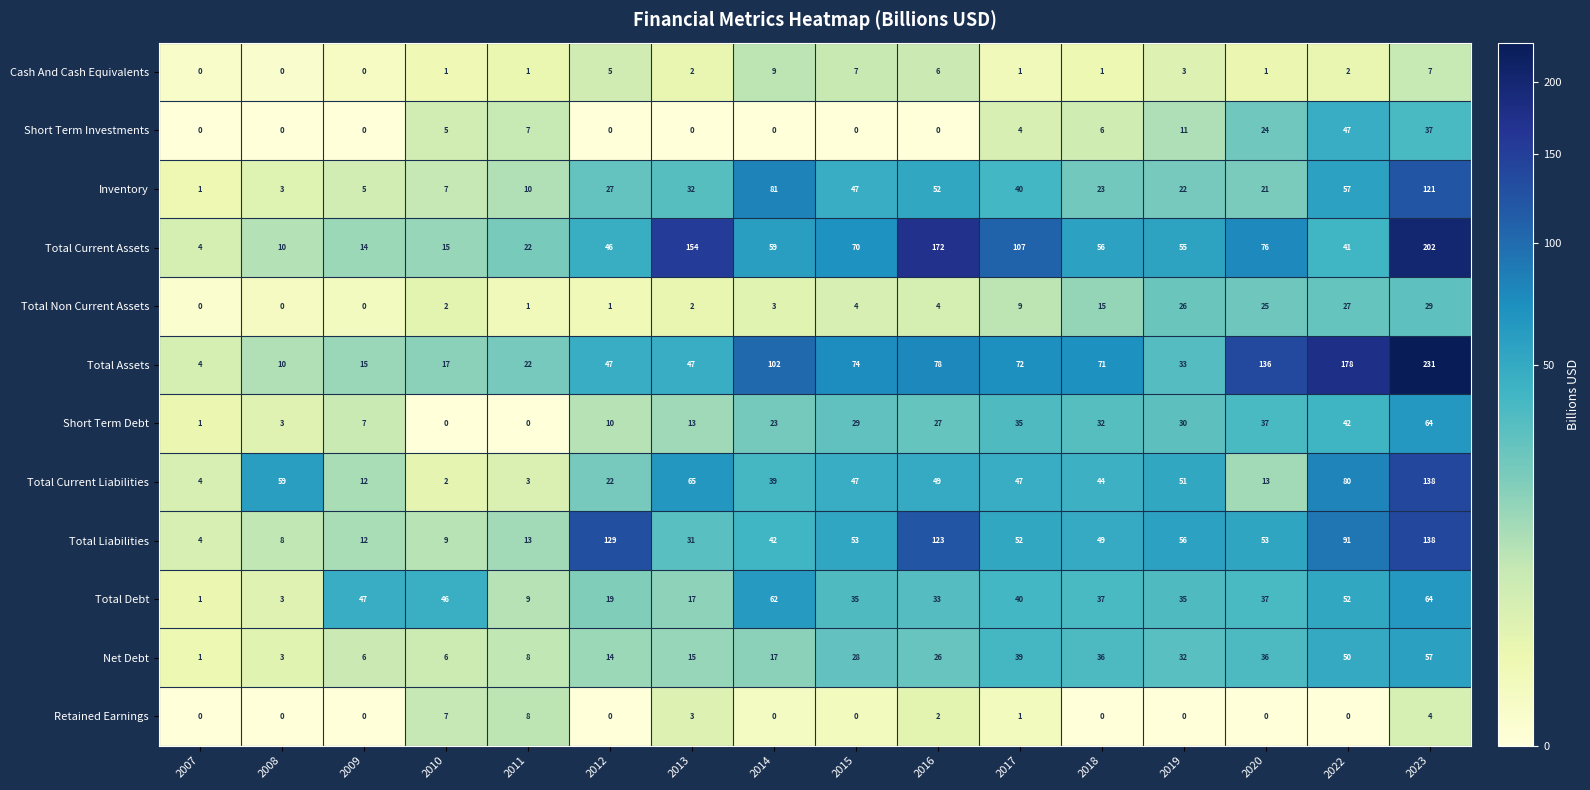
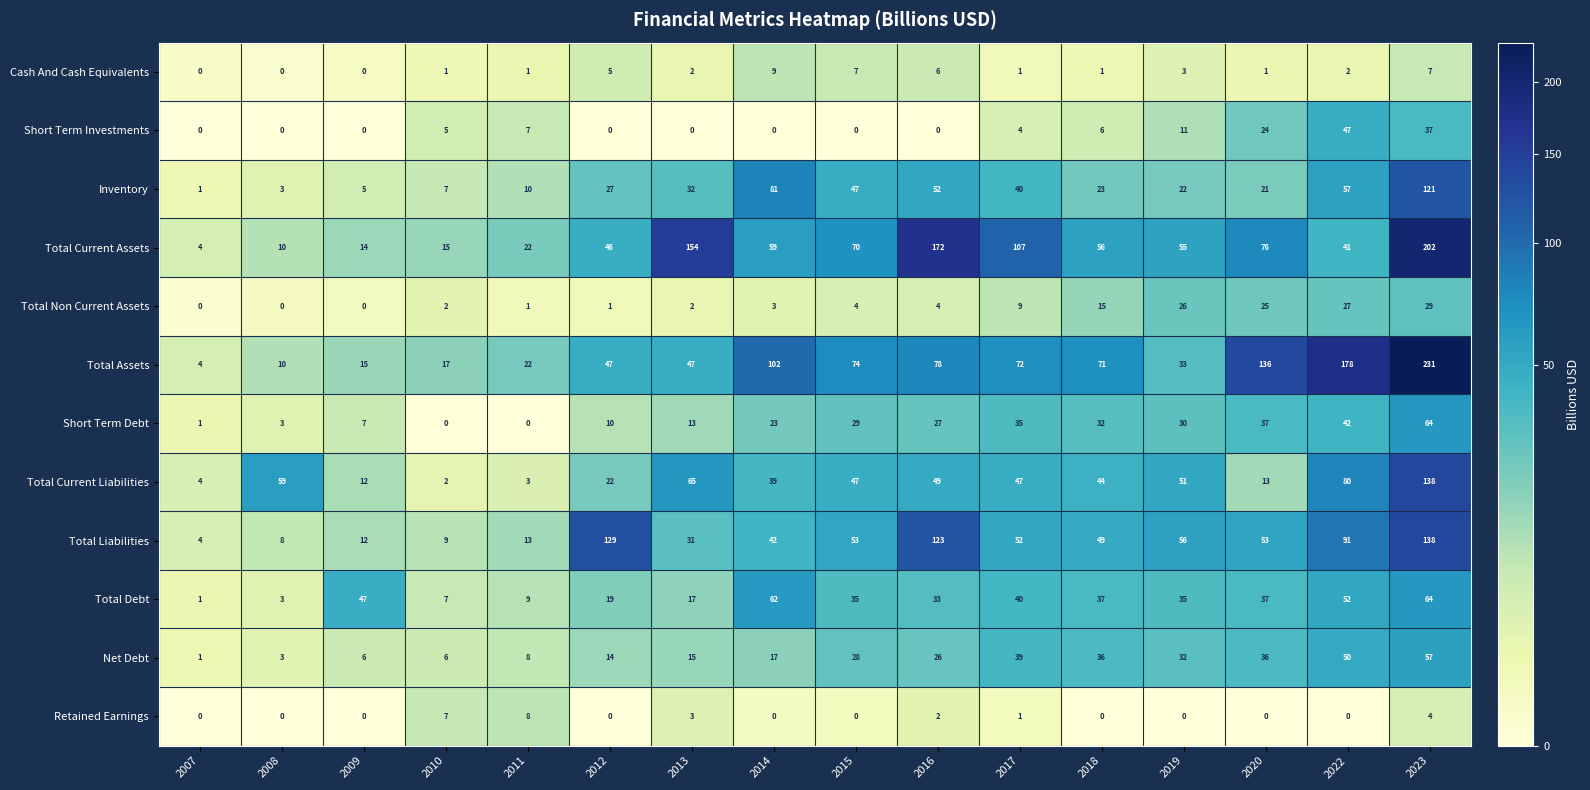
  {
    "Cash And Cash Equivalents": {
      "2007": 0,
      "2008": 0,
      "2009": 0,
      "2010": 1,
      "2011": 1,
      "2012": 5,
      "2013": 2,
      "2014": 9,
      "2015": 7,
      "2016": 6,
      "2017": 1,
      "2018": 1,
      "2019": 3,
      "2020": 1,
      "2022": 2,
      "2023": 7
    },
    "Short Term Investments": {
      "2007": 0,
      "2008": 0,
      "2009": 0,
      "2010": 5,
      "2011": 7,
      "2012": 0,
      "2013": 0,
      "2014": 0,
      "2015": 0,
      "2016": 0,
      "2017": 4,
      "2018": 6,
      "2019": 11,
      "2020": 24,
      "2022": 47,
      "2023": 37
    },
    "Inventory": {
      "2007": 1,
      "2008": 3,
      "2009": 5,
      "2010": 7,
      "2011": 10,
      "2012": 27,
      "2013": 32,
      "2014": 81,
      "2015": 47,
      "2016": 52,
      "2017": 40,
      "2018": 23,
      "2019": 22,
      "2020": 21,
      "2022": 57,
      "2023": 121
    },
    "Total Current Assets": {
      "2007": 4,
      "2008": 10,
      "2009": 14,
      "2010": 15,
      "2011": 22,
      "2012": 46,
      "2013": 154,
      "2014": 59,
      "2015": 70,
      "2016": 172,
      "2017": 107,
      "2018": 56,
      "2019": 55,
      "2020": 76,
      "2022": 41,
      "2023": 202
    },
    "Total Non Current Assets": {
      "2007": 0,
      "2008": 0,
      "2009": 0,
      "2010": 2,
      "2011": 1,
      "2012": 1,
      "2013": 2,
      "2014": 3,
      "2015": 4,
      "2016": 4,
      "2017": 9,
      "2018": 15,
      "2019": 26,
      "2020": 25,
      "2022": 27,
      "2023": 29
    },
    "Total Assets": {
      "2007": 4,
      "2008": 10,
      "2009": 15,
      "2010": 17,
      "2011": 22,
      "2012": 47,
      "2013": 47,
      "2014": 102,
      "2015": 74,
      "2016": 78,
      "2017": 72,
      "2018": 71,
      "2019": 33,
      "2020": 136,
      "2022": 178,
      "2023": 231
    },
    "Short Term Debt": {
      "2007": 1,
      "2008": 3,
      "2009": 7,
      "2010": 0,
      "2011": 0,
      "2012": 10,
      "2013": 13,
      "2014": 23,
      "2015": 29,
      "2016": 27,
      "2017": 35,
      "2018": 32,
      "2019": 30,
      "2020": 37,
      "2022": 42,
      "2023": 64
    },
    "Total Current Liabilities": {
      "2007": 4,
      "2008": 59,
      "2009": 12,
      "2010": 2,
      "2011": 3,
      "2012": 22,
      "2013": 65,
      "2014": 39,
      "2015": 47,
      "2016": 49,
      "2017": 47,
      "2018": 44,
      "2019": 51,
      "2020": 13,
      "2022": 80,
      "2023": 138
    },
    "Total Liabilities": {
      "2007": 4,
      "2008": 8,
      "2009": 12,
      "2010": 9,
      "2011": 13,
      "2012": 129,
      "2013": 31,
      "2014": 42,
      "2015": 53,
      "2016": 123,
      "2017": 52,
      "2018": 49,
      "2019": 56,
      "2020": 53,
      "2022": 91,
      "2023": 138
    },
    "Total Debt": {
      "2007": 1,
      "2008": 3,
      "2009": 47,
-     "2010": 46,
+     "2010": 7,
      "2011": 9,
      "2012": 19,
      "2013": 17,
      "2014": 62,
      "2015": 35,
      "2016": 33,
      "2017": 40,
      "2018": 37,
      "2019": 35,
      "2020": 37,
      "2022": 52,
      "2023": 64
    },
    "Net Debt": {
      "2007": 1,
      "2008": 3,
      "2009": 6,
      "2010": 6,
      "2011": 8,
      "2012": 14,
      "2013": 15,
      "2014": 17,
      "2015": 28,
      "2016": 26,
      "2017": 39,
      "2018": 36,
      "2019": 32,
      "2020": 36,
      "2022": 50,
      "2023": 57
    },
    "Retained Earnings": {
      "2007": 0,
      "2008": 0,
      "2009": 0,
      "2010": 7,
      "2011": 8,
      "2012": 0,
      "2013": 3,
      "2014": 0,
      "2015": 0,
      "2016": 2,
      "2017": 1,
      "2018": 0,
      "2019": 0,
      "2020": 0,
      "2022": 0,
      "2023": 4
    }
  }
